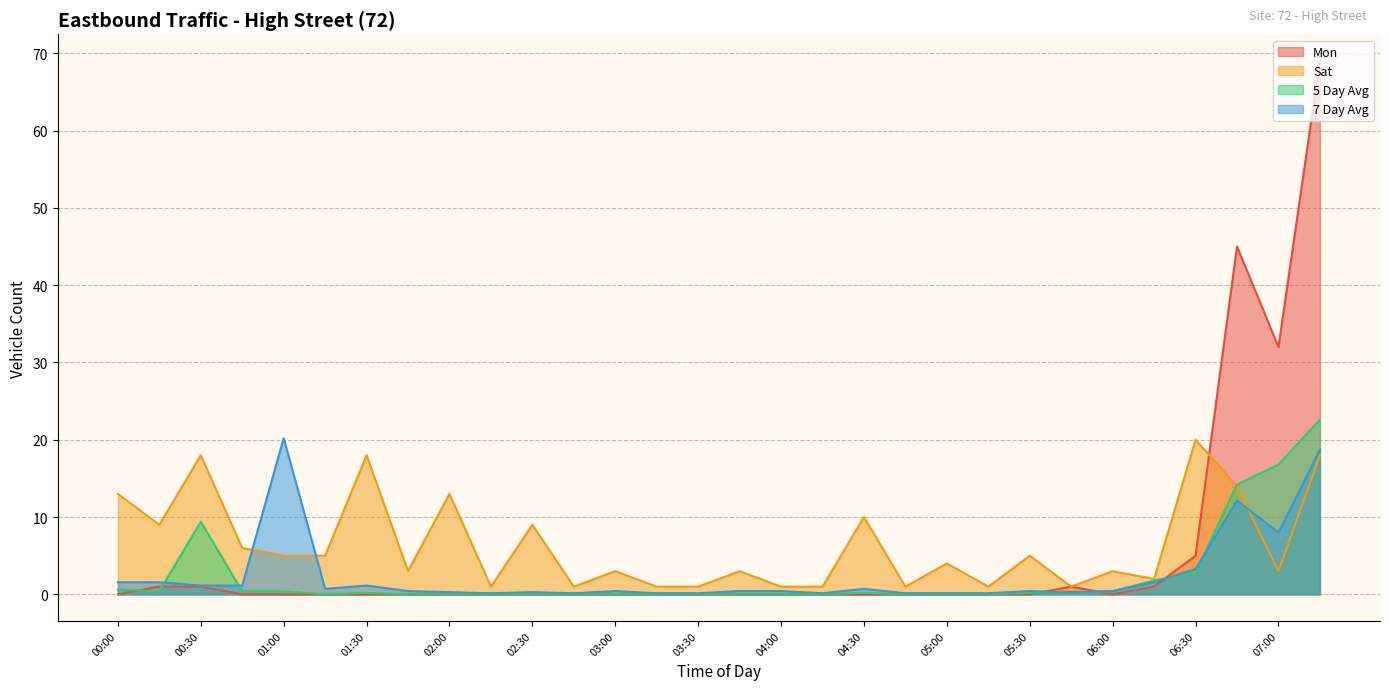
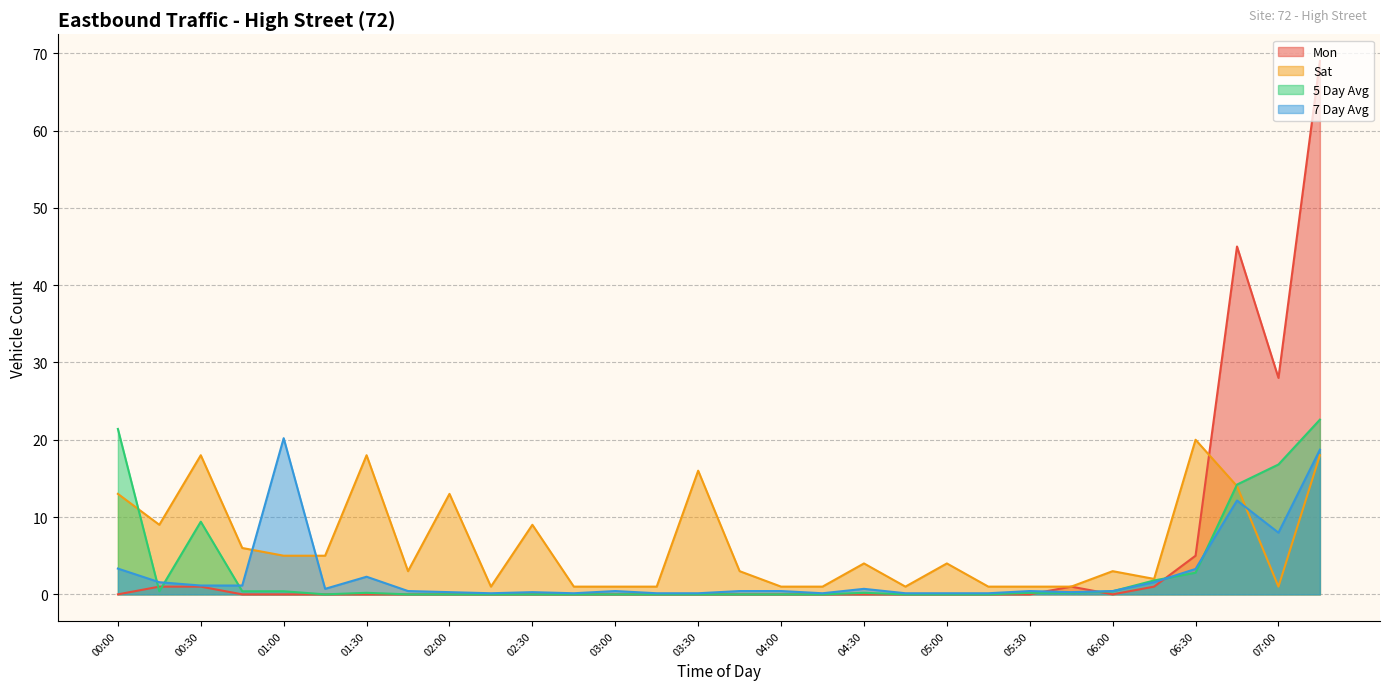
  {
    "Mon": {
      "00:00": 0,
      "01:00": 0,
      "06:00": 0,
      "06:30": 5,
-     "07:00": 32
+     "07:00": 28
    },
    "Sat": {
      "00:00": 13,
      "00:30": 18,
      "01:00": 5,
      "01:30": 18,
      "02:00": 13,
      "02:30": 9,
-     "03:00": 3,
-     "03:30": 1,
+     "03:00": 1,
+     "03:30": 16,
      "04:00": 1,
-     "04:30": 10,
+     "04:30": 4,
      "05:00": 4,
-     "05:30": 5,
+     "05:30": 1,
      "06:00": 3,
      "06:30": 20,
-     "07:00": 3
+     "07:00": 1
    },
    "5 Day Avg": {
-     "00:00": 1,
+     "00:00": 21,
      "00:30": 9,
      "01:00": 0,
      "06:30": 3,
      "07:00": 17
    },
    "7 Day Avg": {
-     "00:00": 2,
+     "00:00": 3,
      "01:00": 20,
-     "01:30": 1,
+     "01:30": 2,
      "03:00": 0,
      "04:00": 0,
      "04:30": 1,
      "06:30": 3,
      "07:00": 8
    }
  }
